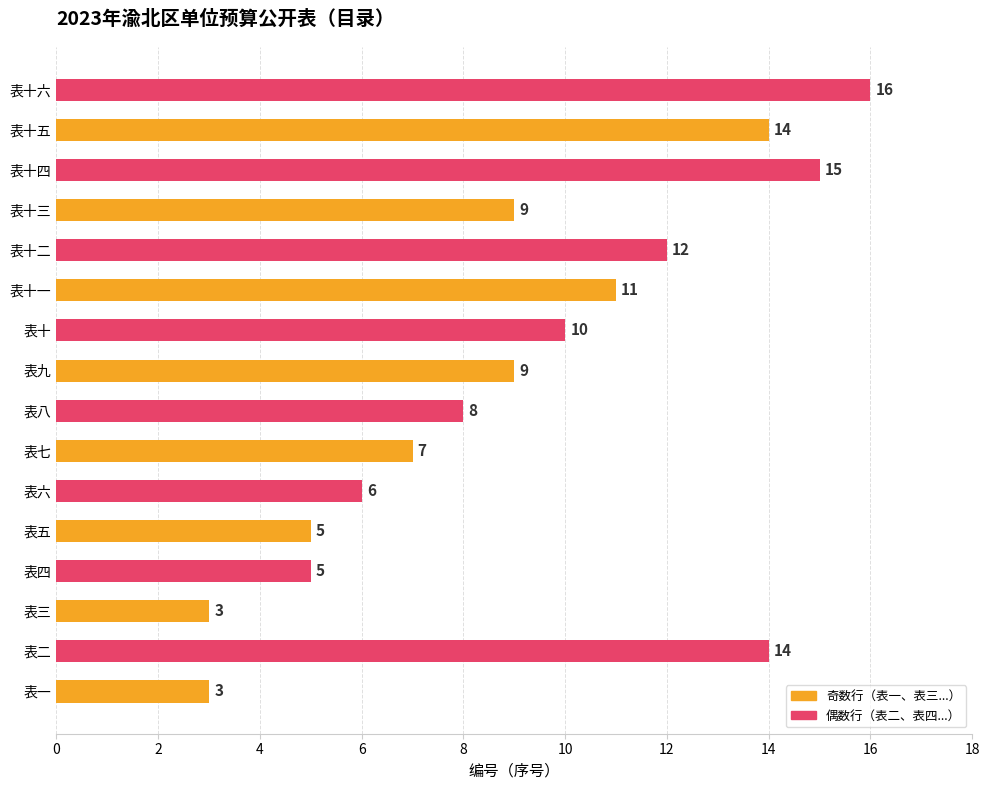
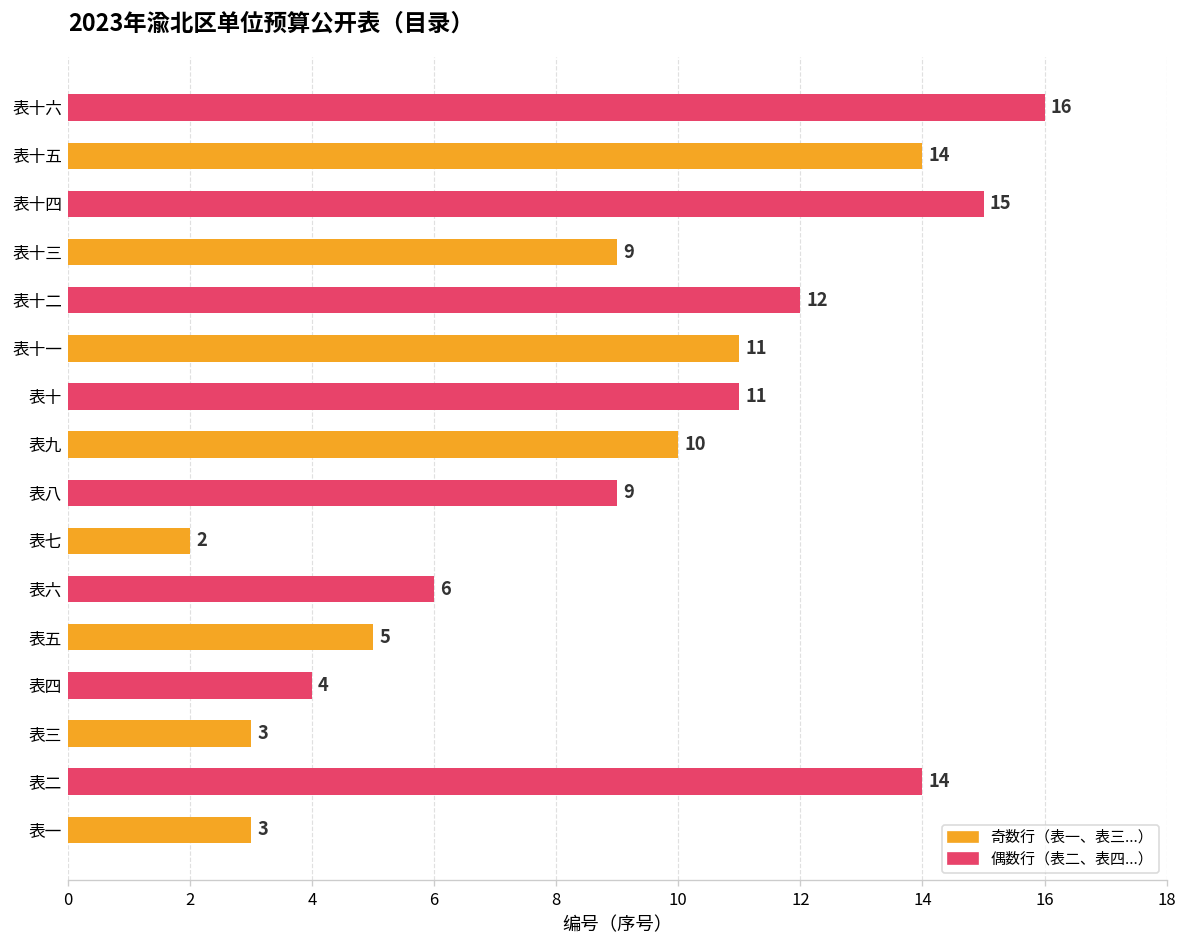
  {
    "表十六": 16,
    "表十五": 14,
    "表十四": 15,
    "表十三": 9,
    "表十二": 12,
    "表十一": 11,
-   "表十": 10,
-   "表九": 9,
-   "表八": 8,
-   "表七": 7,
+   "表十": 11,
+   "表九": 10,
+   "表八": 9,
+   "表七": 2,
    "表六": 6,
    "表五": 5,
-   "表四": 5,
+   "表四": 4,
    "表三": 3,
    "表二": 14,
    "表一": 3
  }
